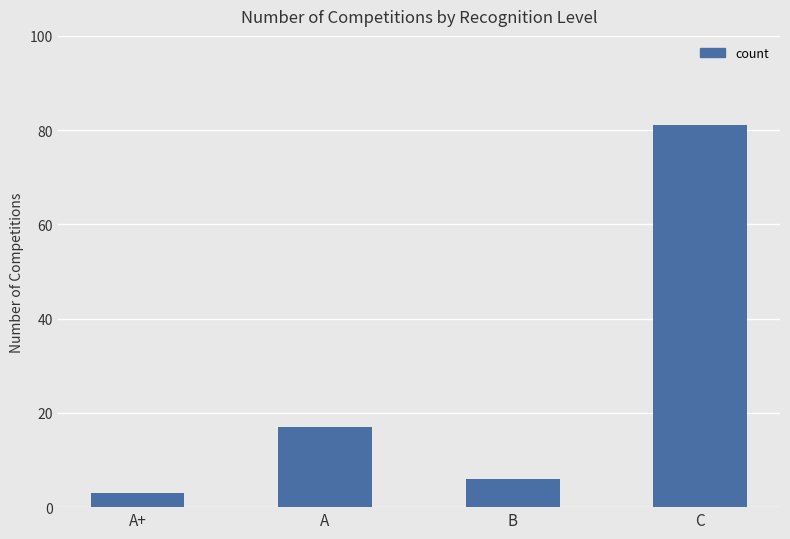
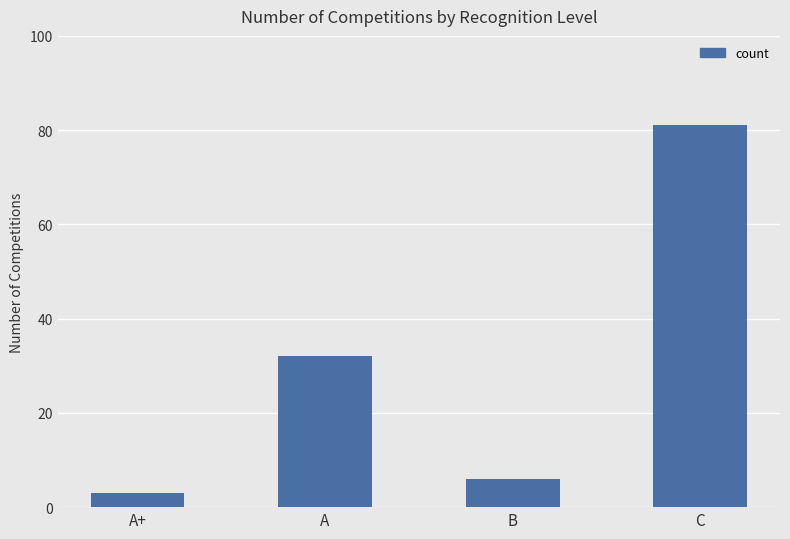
  {
    "A+": 3,
-   "A": 17,
+   "A": 32,
    "B": 6,
    "C": 81
  }
